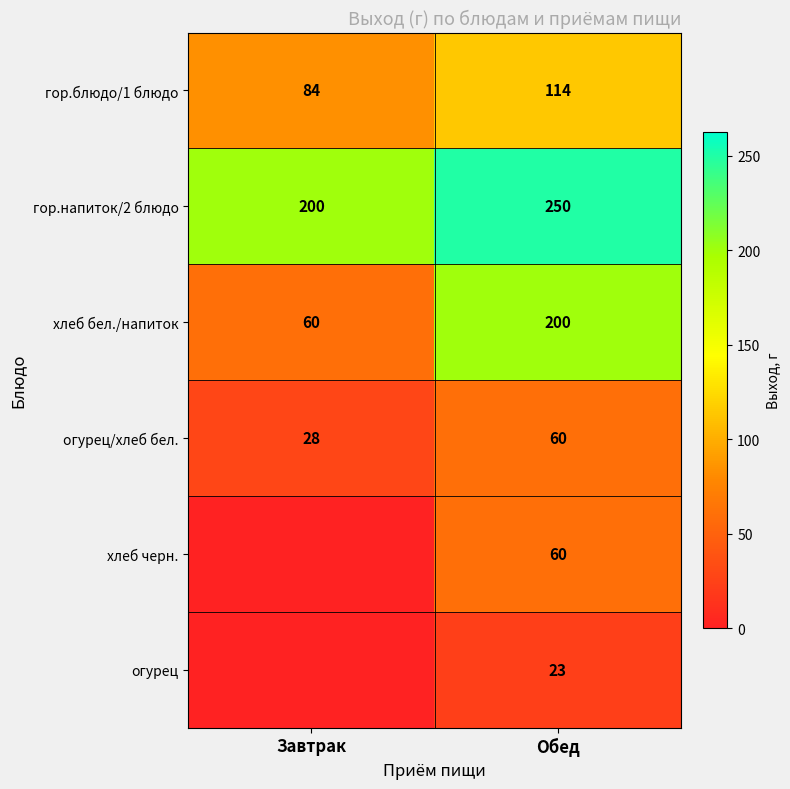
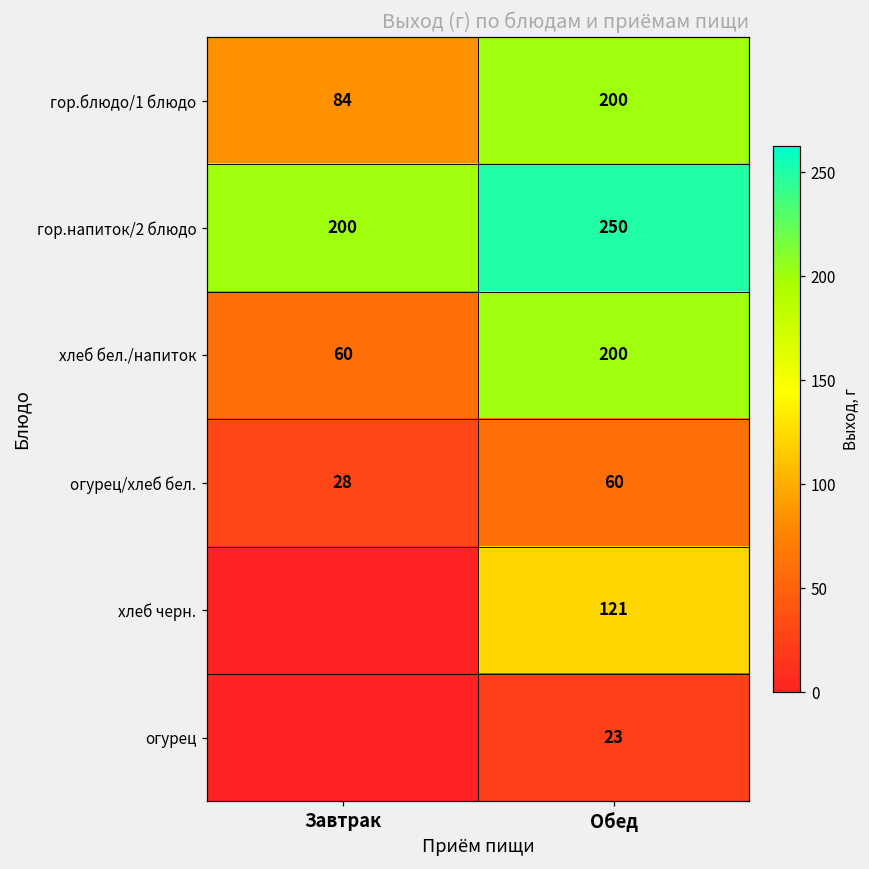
  {
    "гор.блюдо/1 блюдо": {
      "Завтрак": 84,
-     "Обед": 114
+     "Обед": 200
    },
    "гор.напиток/2 блюдо": {
      "Завтрак": 200,
      "Обед": 250
    },
    "хлеб бел./напиток": {
      "Завтрак": 60,
      "Обед": 200
    },
    "огурец/хлеб бел.": {
      "Завтрак": 28,
      "Обед": 60
    },
    "хлеб черн.": {
-     "Обед": 60
+     "Обед": 121
    },
    "огурец": {
      "Обед": 23
    }
  }
